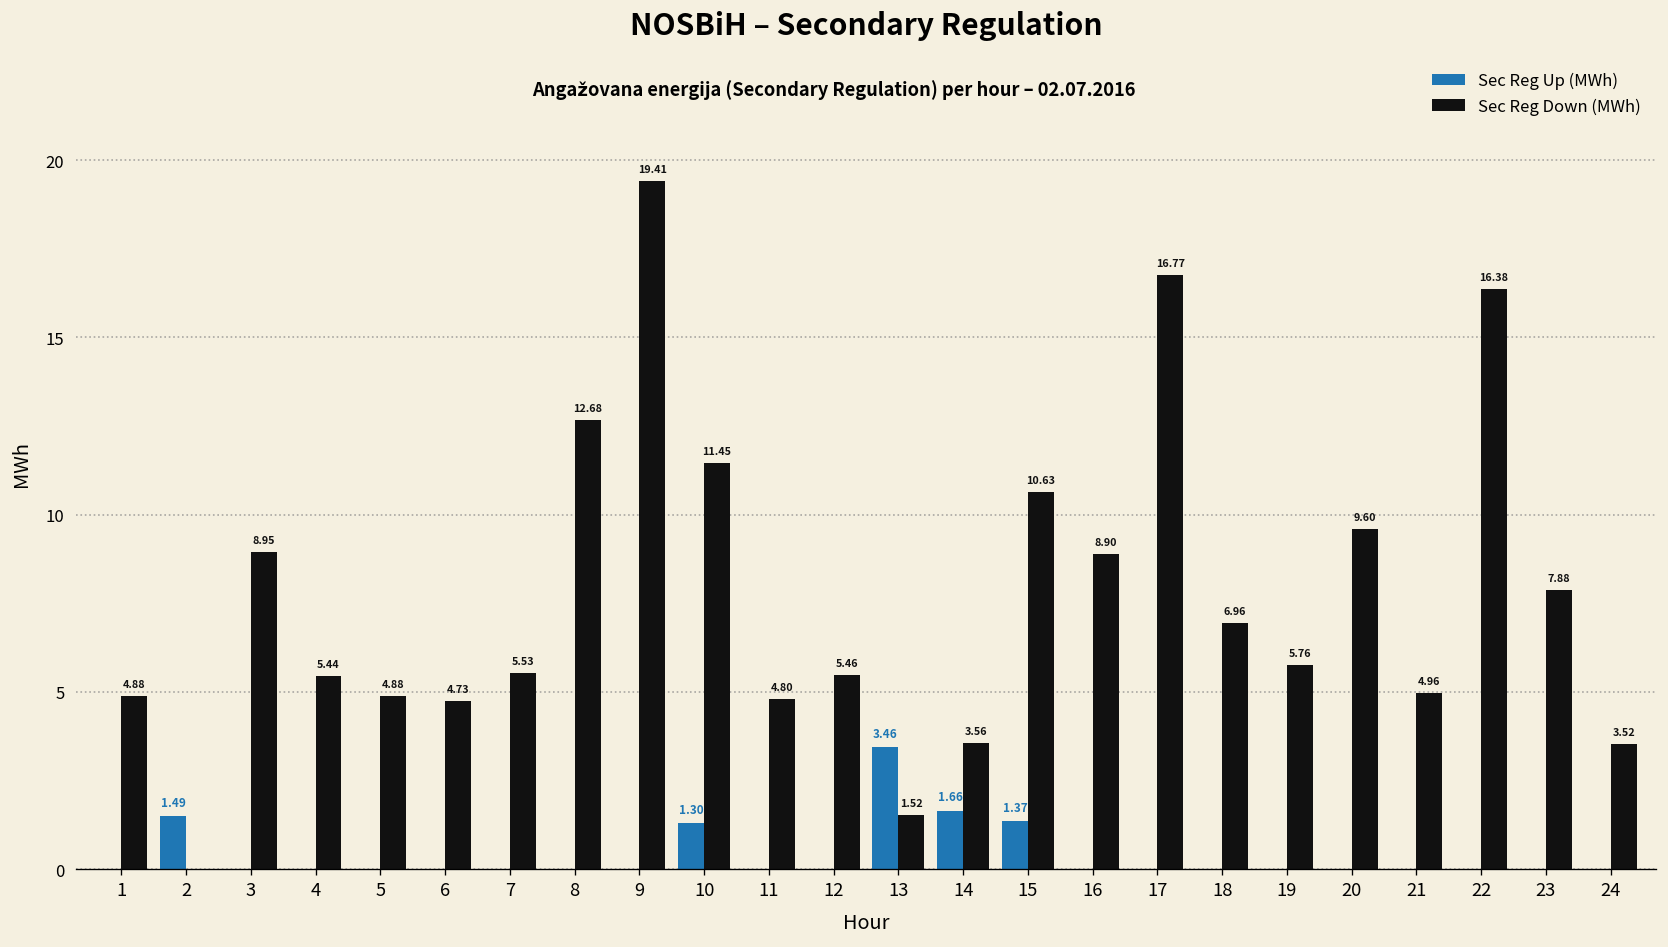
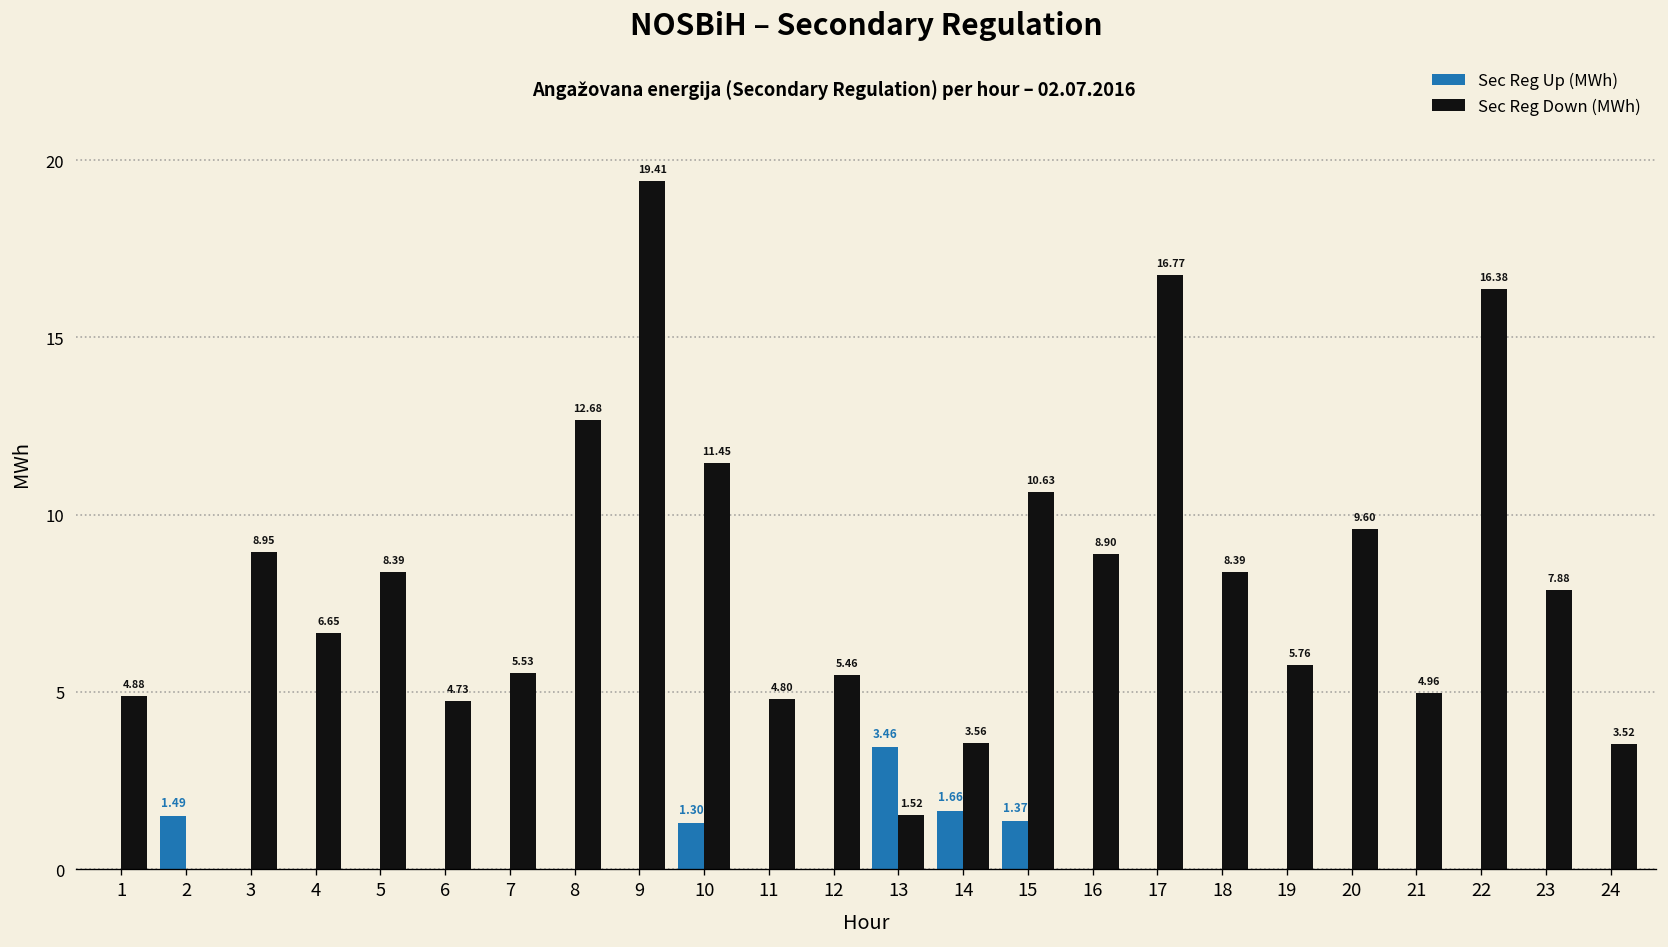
  {
    "Sec Reg Up (MWh)": {
      "2": 1.49,
      "10": 1.30,
      "13": 3.46,
      "14": 1.66,
      "15": 1.37
    },
    "Sec Reg Down (MWh)": {
      "1": 4.88,
      "3": 8.95,
-     "4": 5.44,
-     "5": 4.88,
+     "4": 6.65,
+     "5": 8.39,
      "6": 4.73,
      "7": 5.53,
      "8": 12.68,
      "9": 19.41,
      "10": 11.45,
      "11": 4.80,
      "12": 5.46,
      "13": 1.52,
      "14": 3.56,
      "15": 10.63,
      "16": 8.90,
      "17": 16.77,
-     "18": 6.96,
+     "18": 8.39,
      "19": 5.76,
      "20": 9.60,
      "21": 4.96,
      "22": 16.38,
      "23": 7.88,
      "24": 3.52
    }
  }
